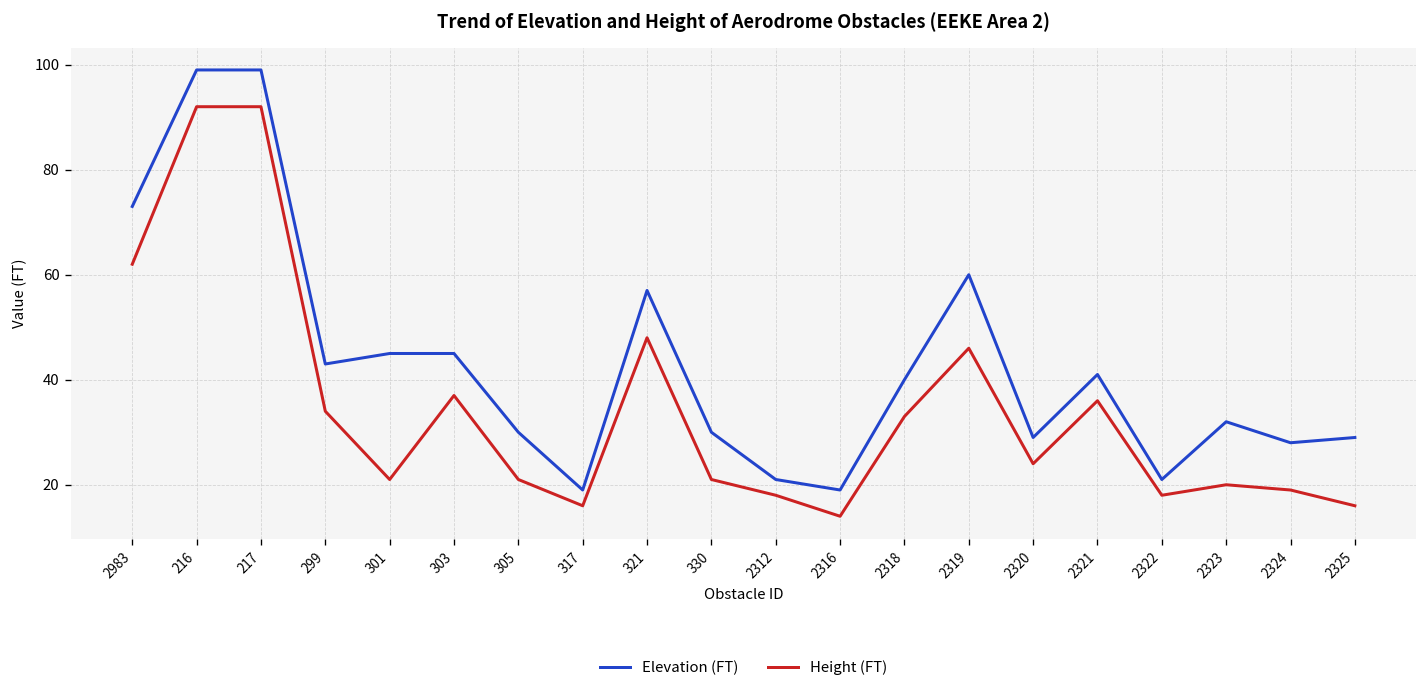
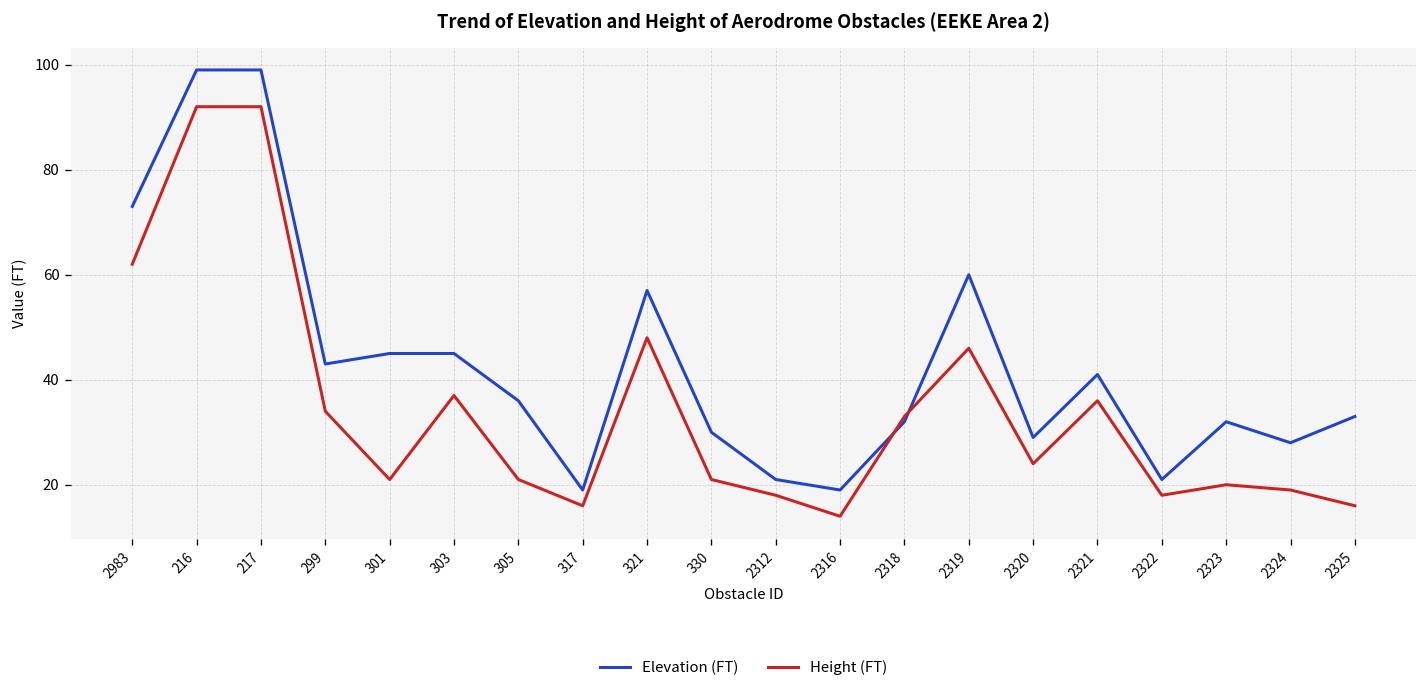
  {
    "Elevation (FT)": {
      "2983": 73,
      "216": 99,
      "217": 99,
      "299": 43,
      "301": 45,
      "303": 45,
-     "305": 30,
+     "305": 36,
      "317": 19,
      "321": 57,
      "330": 30,
      "2312": 21,
      "2316": 19,
-     "2318": 40,
+     "2318": 32,
      "2319": 60,
      "2320": 29,
      "2321": 41,
      "2322": 21,
      "2323": 32,
      "2324": 28,
-     "2325": 29
+     "2325": 33
    },
    "Height (FT)": {
      "2983": 62,
      "216": 92,
      "217": 92,
      "299": 34,
      "301": 21,
      "303": 37,
      "305": 21,
      "317": 16,
      "321": 48,
      "330": 21,
      "2312": 18,
      "2316": 14,
      "2318": 33,
      "2319": 46,
      "2320": 24,
      "2321": 36,
      "2322": 18,
      "2323": 20,
      "2324": 19,
      "2325": 16
    }
  }
